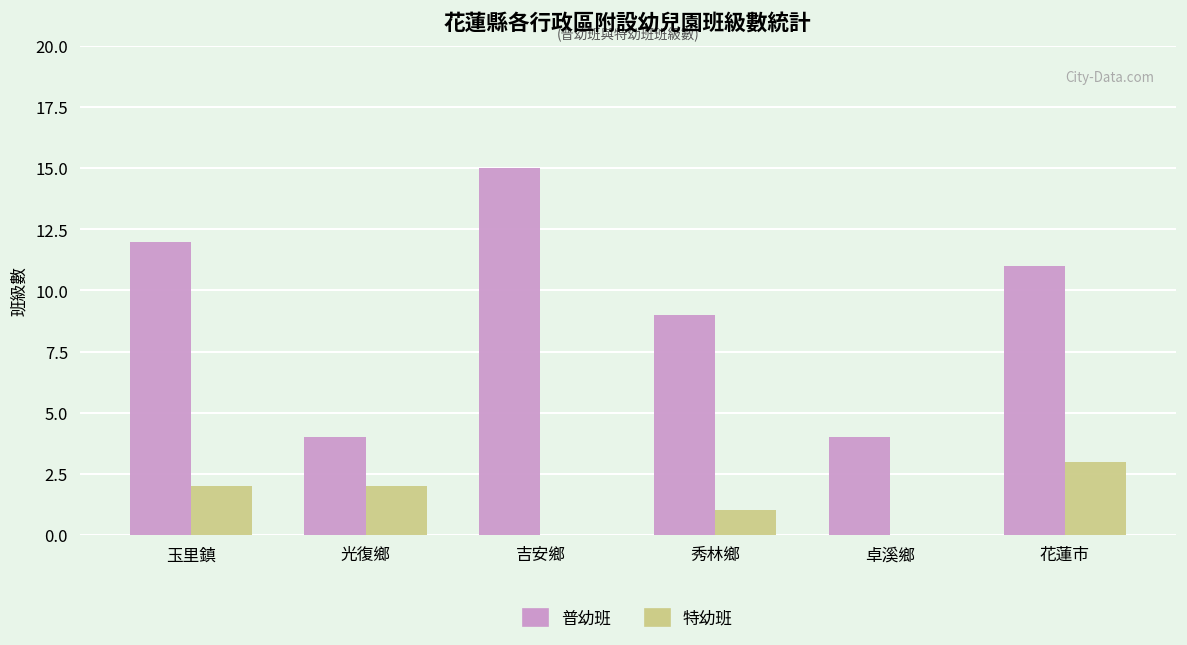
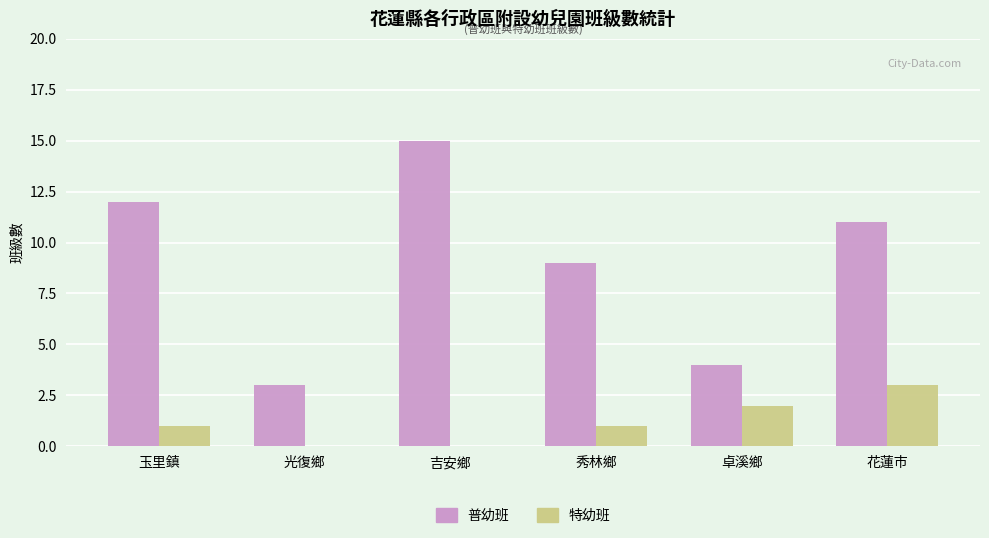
  {
    "普幼班": {
      "玉里鎮": 12,
-     "光復鄉": 4,
+     "光復鄉": 3,
      "吉安鄉": 15,
      "秀林鄉": 9,
      "卓溪鄉": 4,
      "花蓮市": 11
    },
    "特幼班": {
-     "玉里鎮": 2,
-     "光復鄉": 2,
+     "玉里鎮": 1,
+     "光復鄉": 0,
      "吉安鄉": 0,
      "秀林鄉": 1,
-     "卓溪鄉": 0,
+     "卓溪鄉": 2,
      "花蓮市": 3
    }
  }
